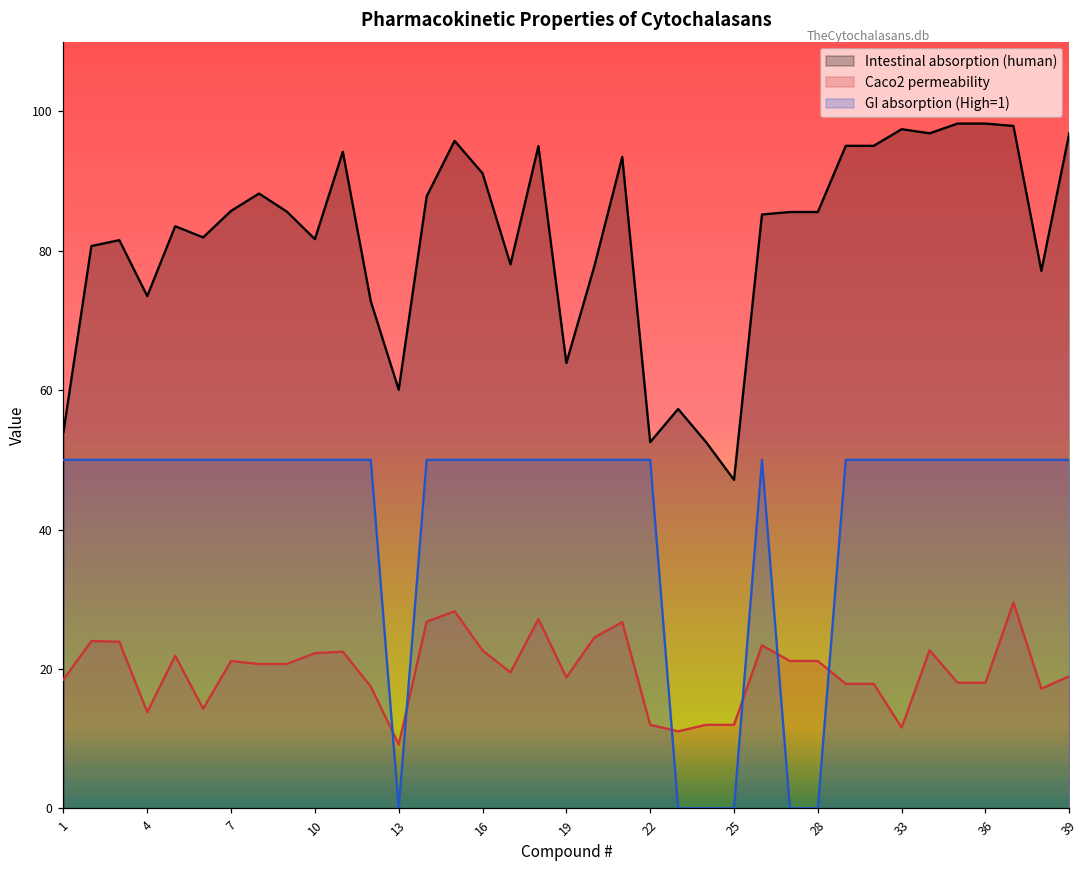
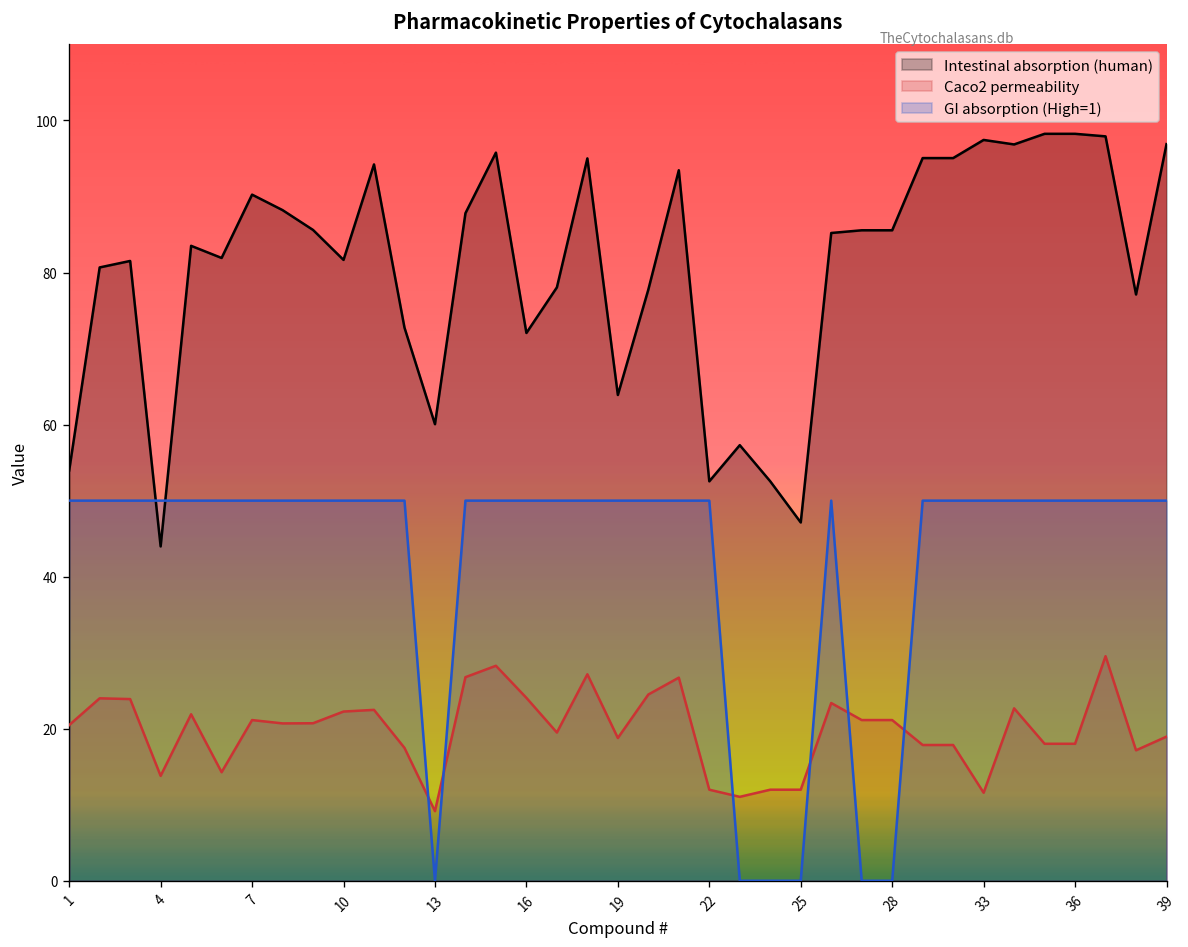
  {
    "Intestinal absorption (human)": {
      "1": 54,
-     "4": 73,
-     "7": 86,
+     "4": 44,
+     "7": 90,
      "10": 82,
      "13": 60,
-     "16": 91,
+     "16": 72,
      "19": 64,
      "22": 53,
      "25": 47,
      "28": 86,
      "33": 97,
      "36": 98,
      "39": 97
    },
    "Caco2 permeability": {
-     "1": 18,
+     "1": 20,
      "4": 14,
      "7": 21,
      "10": 22,
      "13": 9,
-     "16": 23,
+     "16": 24,
      "19": 19,
      "22": 12,
      "25": 12,
      "28": 21,
      "33": 12,
      "36": 18,
      "39": 19
    },
    "GI absorption (High=1)": {
      "1": 50,
      "4": 50,
      "7": 50,
      "10": 50,
      "13": 0,
      "16": 50,
      "19": 50,
      "22": 50,
      "25": 0,
      "28": 0,
      "33": 50,
      "36": 50,
      "39": 50
    }
  }
